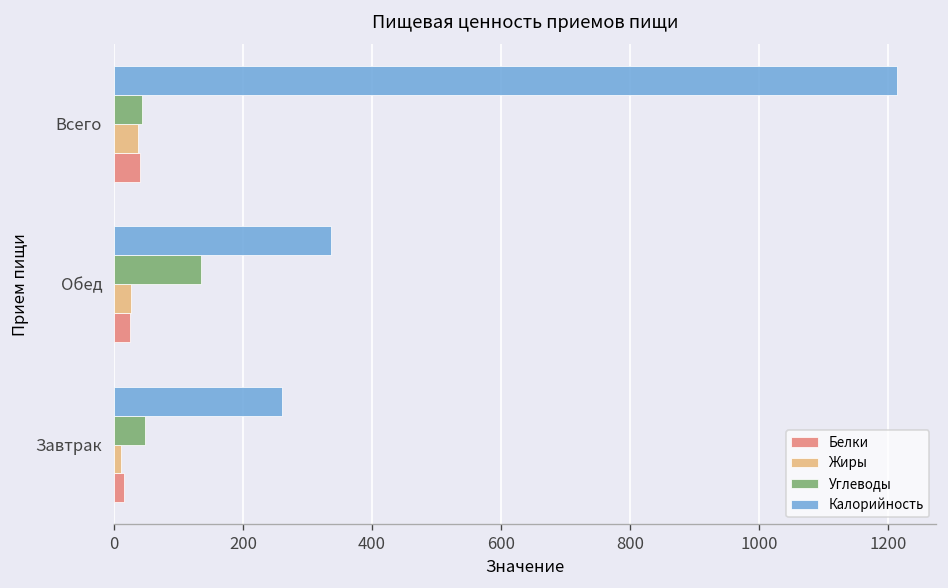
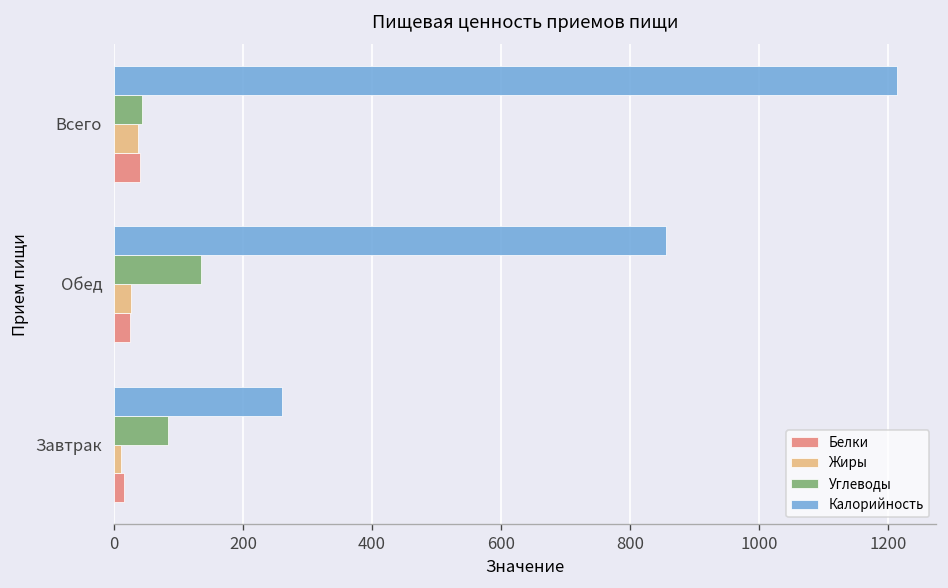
  {
    "Углеводы": {
      "Всего": 40,
      "Обед": 130,
-     "Завтрак": 50
+     "Завтрак": 80
    },
    "Калорийность": {
      "Всего": 1210,
-     "Обед": 340,
+     "Обед": 860,
      "Завтрак": 260
    }
  }
